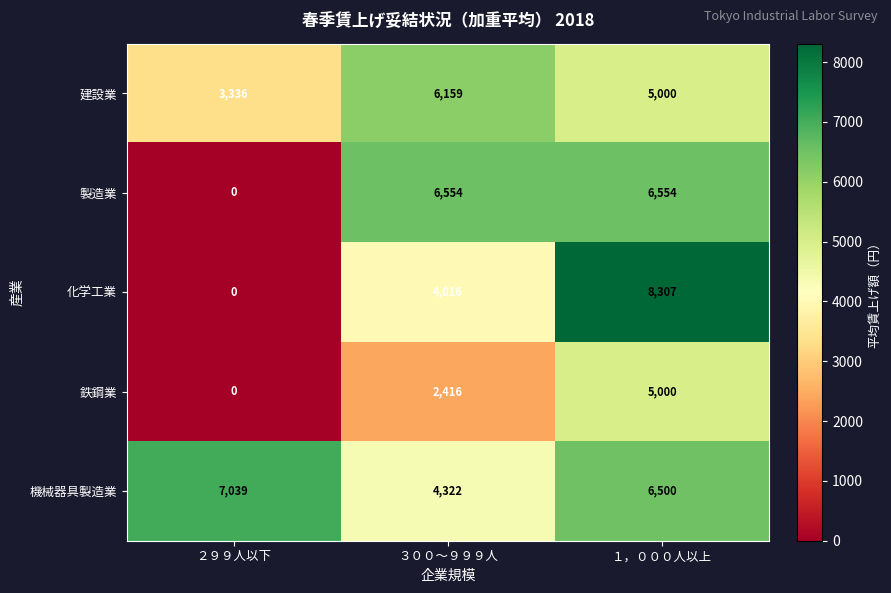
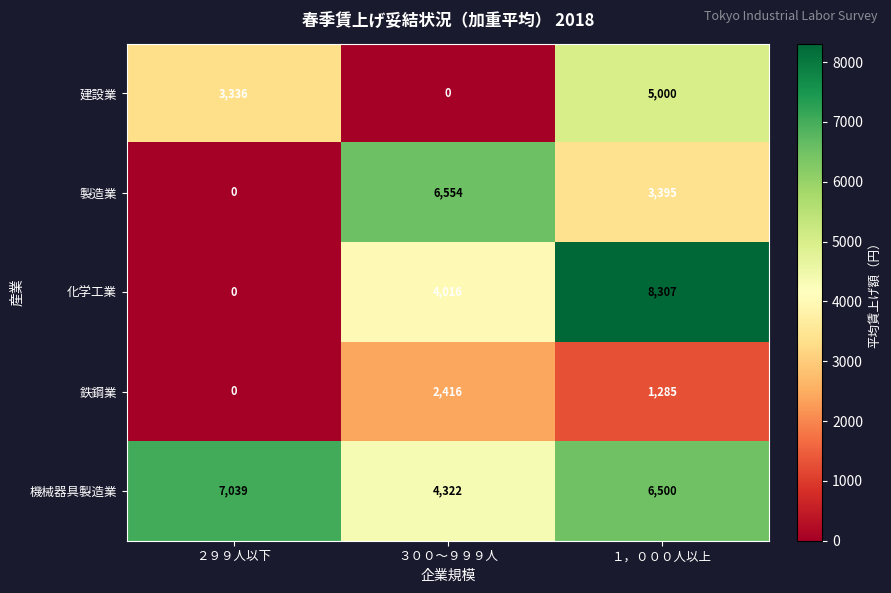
  {
    "建設業": {
      "２９９人以下": "3,336",
-     "３００～９９９人": "6,159",
+     "３００～９９９人": "0",
      "１，０００人以上": "5,000"
    },
    "製造業": {
      "２９９人以下": "0",
      "３００～９９９人": "6,554",
-     "１，０００人以上": "6,554"
+     "１，０００人以上": "3,395"
    },
    "化学工業": {
      "２９９人以下": "0",
      "３００～９９９人": "4,016",
      "１，０００人以上": "8,307"
    },
    "鉄鋼業": {
      "２９９人以下": "0",
      "３００～９９９人": "2,416",
-     "１，０００人以上": "5,000"
+     "１，０００人以上": "1,285"
    },
    "機械器具製造業": {
      "２９９人以下": "7,039",
      "３００～９９９人": "4,322",
      "１，０００人以上": "6,500"
    }
  }
